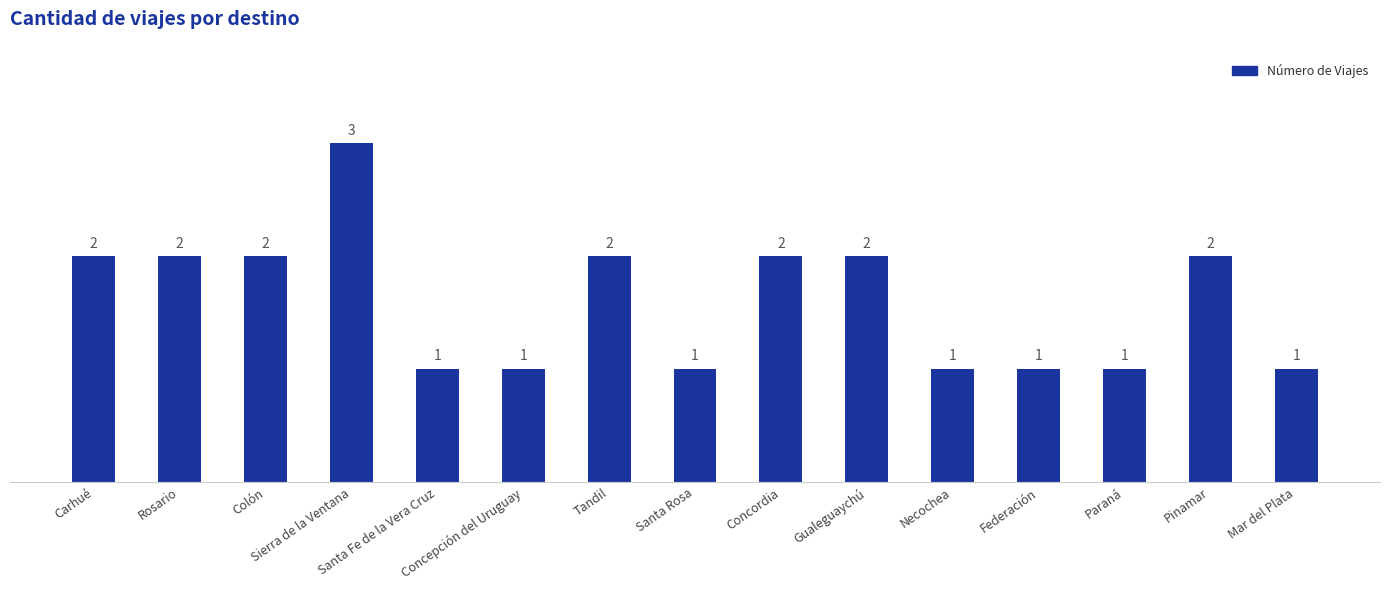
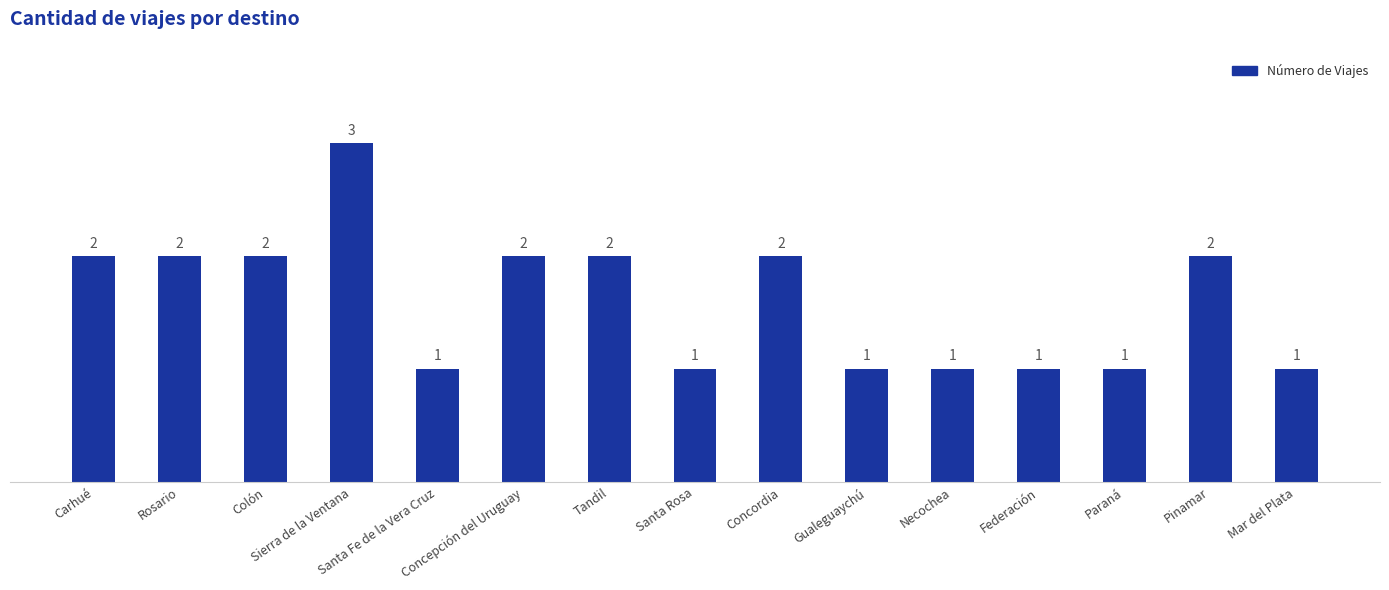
  {
    "Carhué": 2,
    "Rosario": 2,
    "Colón": 2,
    "Sierra de la Ventana": 3,
    "Santa Fe de la Vera Cruz": 1,
-   "Concepción del Uruguay": 1,
+   "Concepción del Uruguay": 2,
    "Tandil": 2,
    "Santa Rosa": 1,
    "Concordia": 2,
-   "Gualeguaychú": 2,
+   "Gualeguaychú": 1,
    "Necochea": 1,
    "Federación": 1,
    "Paraná": 1,
    "Pinamar": 2,
    "Mar del Plata": 1
  }
